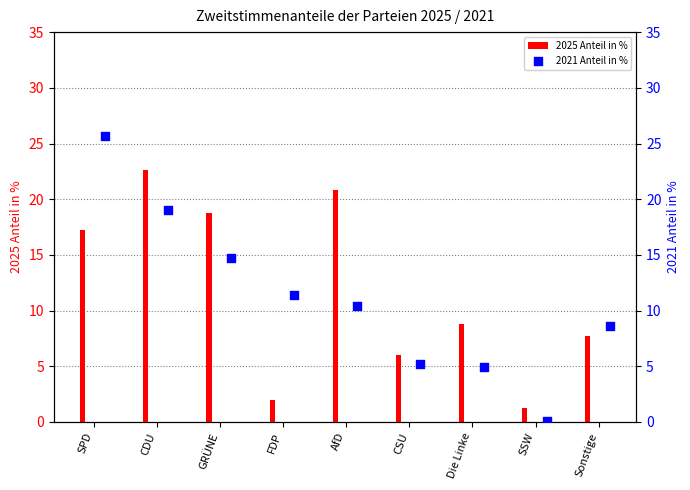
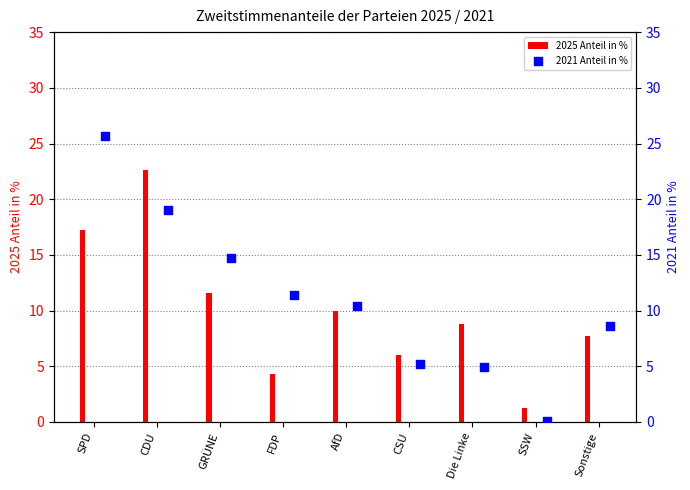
  {
    "2025 Anteil in %": {
      "SPD": 17.2,
      "CDU": 22.6,
-     "GRÜNE": 18.8,
-     "FDP": 2.0,
-     "AfD": 20.8,
+     "GRÜNE": 11.6,
+     "FDP": 4.3,
+     "AfD": 10.0,
      "CSU": 6.0,
      "Die Linke": 8.8,
      "SSW": 1.3,
      "Sonstige": 7.7
    }
  }
